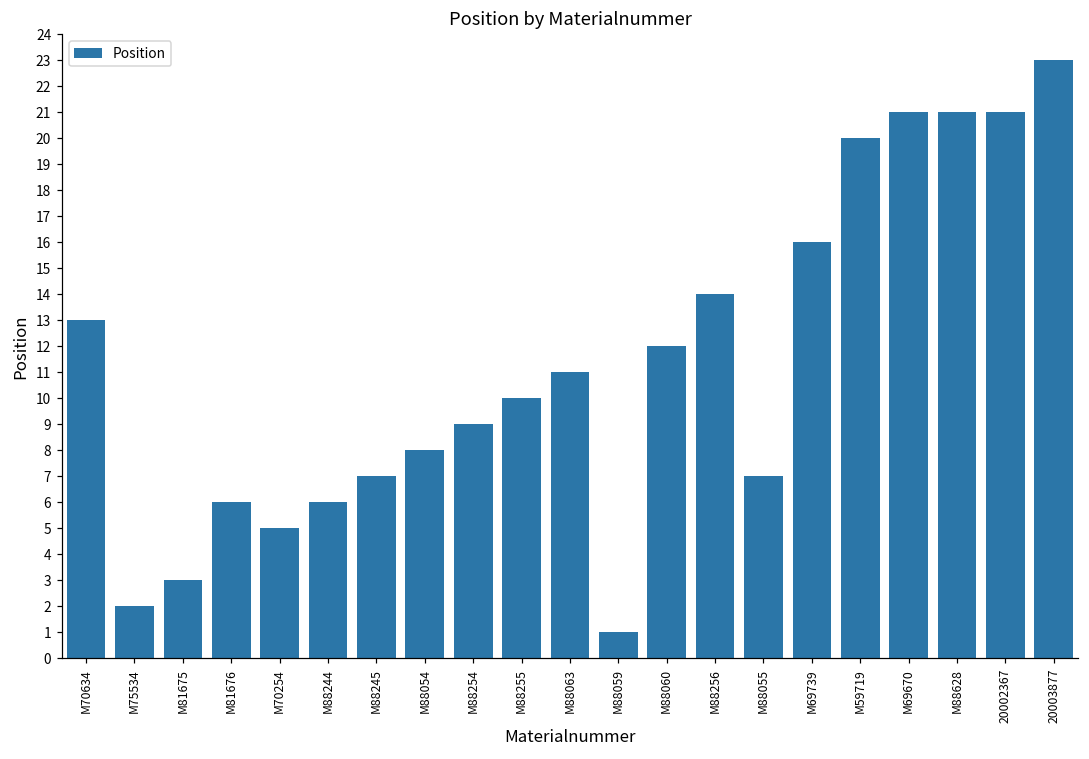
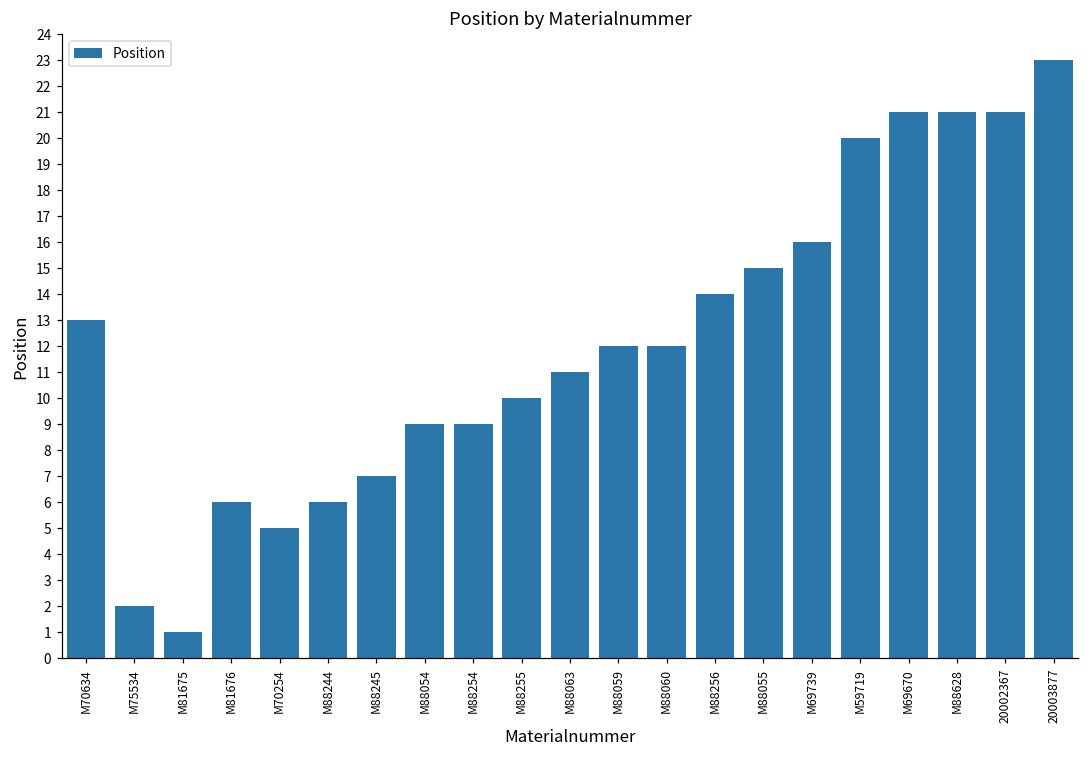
  {
    "M70634": 13,
    "M75534": 2,
-   "M81675": 3,
+   "M81675": 1,
    "M81676": 6,
    "M70254": 5,
    "M88244": 6,
    "M88245": 7,
-   "M88054": 8,
+   "M88054": 9,
    "M88254": 9,
    "M88255": 10,
    "M88063": 11,
-   "M88059": 1,
+   "M88059": 12,
    "M88060": 12,
    "M88256": 14,
-   "M88055": 7,
+   "M88055": 15,
    "M69739": 16,
    "M59719": 20,
    "M69670": 21,
    "M88628": 21,
    "20002367": 21,
    "20003877": 23
  }
